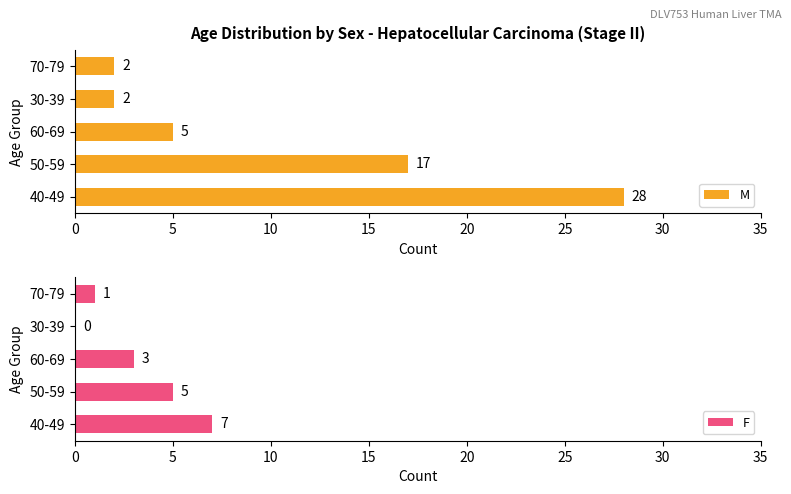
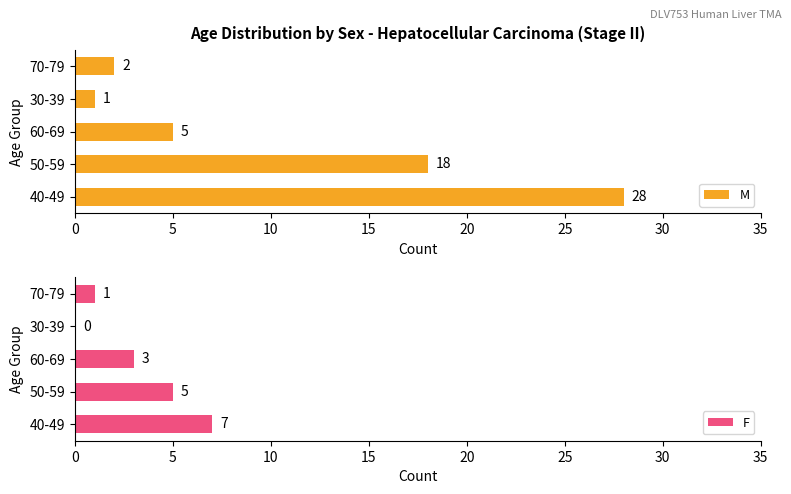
  {
    "Age Distribution by Sex - Hepatocellular Carcinoma (Stage II)": {
      "70-79": 2,
-     "30-39": 2,
+     "30-39": 1,
      "60-69": 5,
-     "50-59": 17,
+     "50-59": 18,
      "40-49": 28
    }
  }
